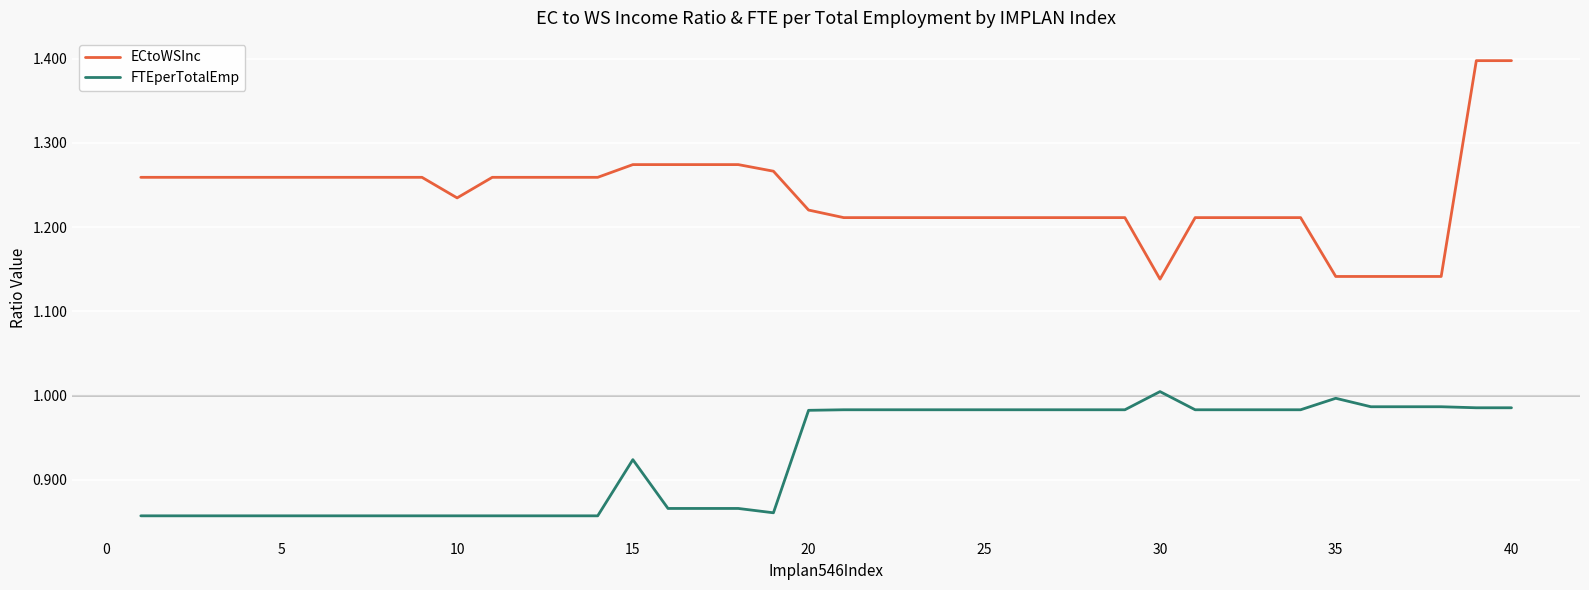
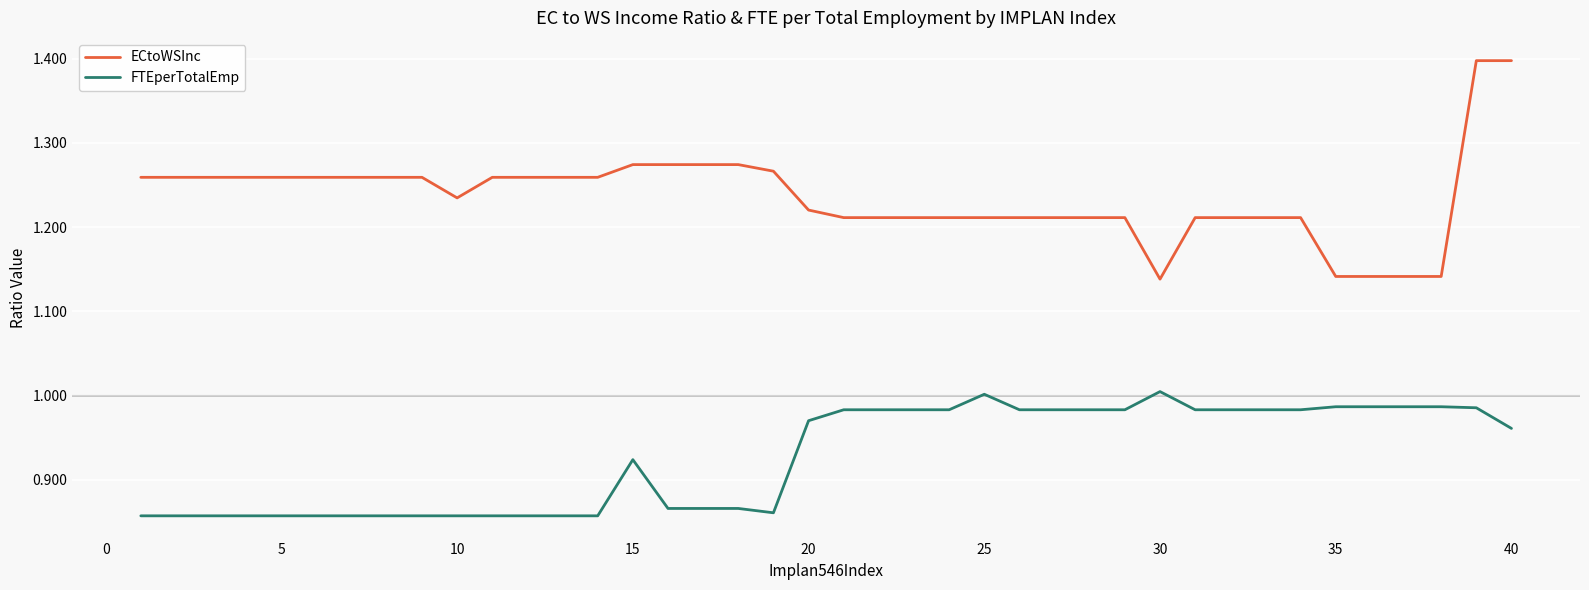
  {
    "ECtoWSInc": {
      "5": 1.26,
      "10": 1.23,
      "15": 1.27,
      "20": 1.22,
      "25": 1.21,
      "30": 1.14,
      "35": 1.14,
      "40": 1.40
    },
    "FTEperTotalEmp": {
      "5": 0.86,
      "10": 0.86,
      "15": 0.92,
-     "20": 0.98,
-     "25": 0.98,
+     "20": 0.97,
+     "25": 1.00,
      "30": 1.00,
-     "35": 1.00,
-     "40": 0.99
+     "35": 0.99,
+     "40": 0.96
    }
  }
